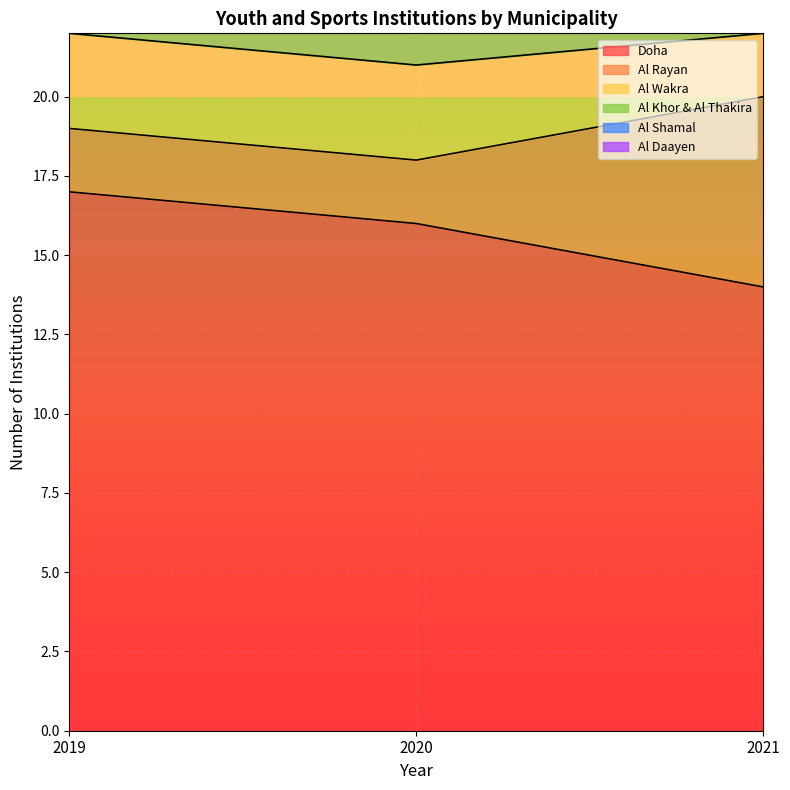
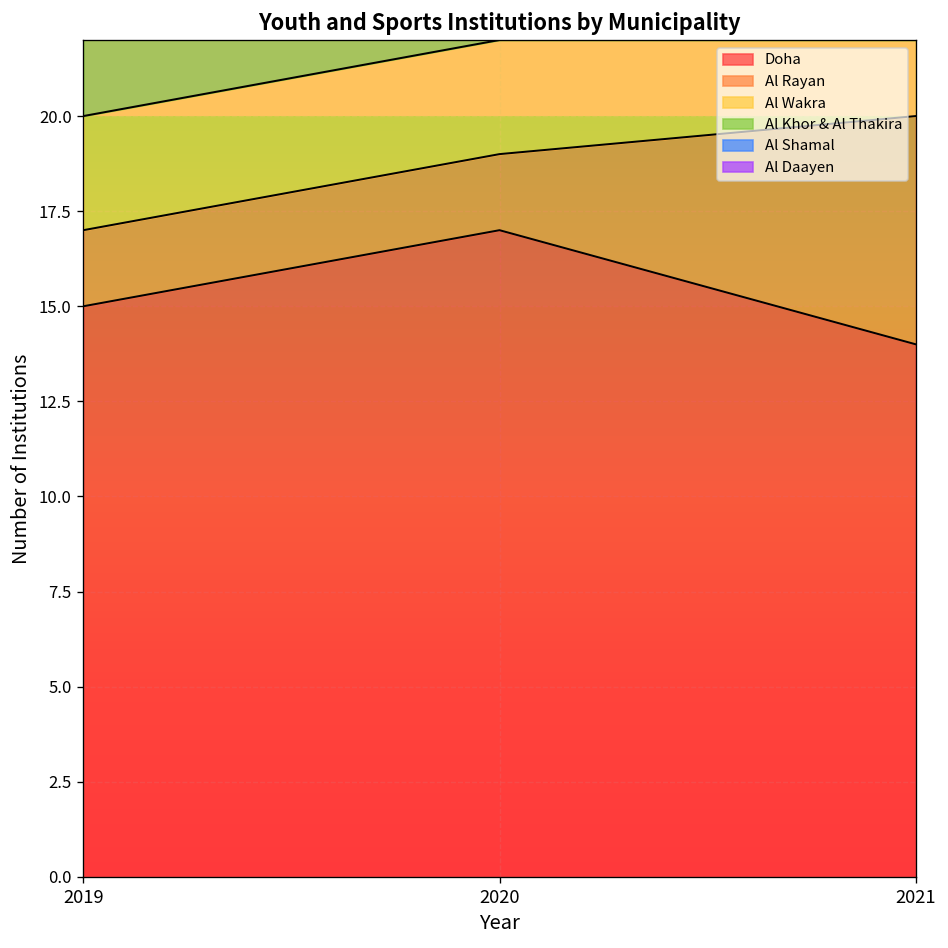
  {
    "Doha": {
-     "2019": 17,
-     "2020": 16,
+     "2019": 15,
+     "2020": 17,
      "2021": 14
    },
    "Al Rayan": {
      "2019": 2,
      "2020": 2,
      "2021": 6
    },
    "Al Wakra": {
      "2019": 3,
      "2020": 3,
      "2021": 2
    }
  }
